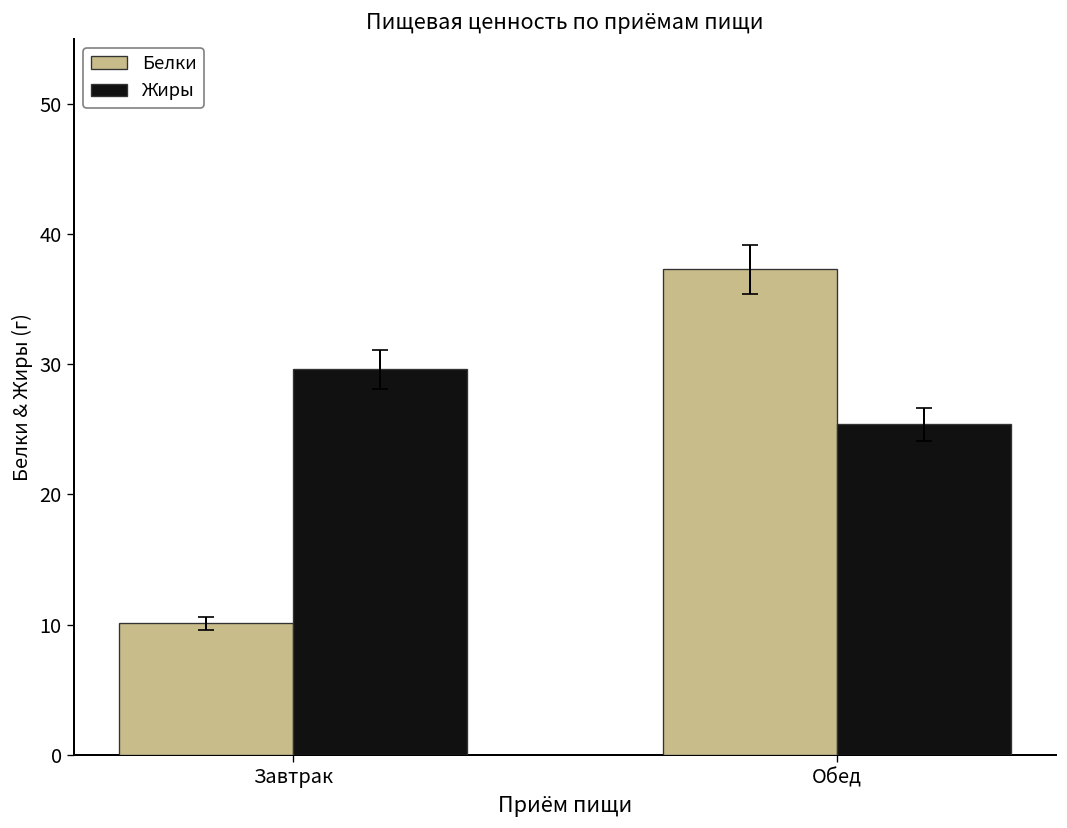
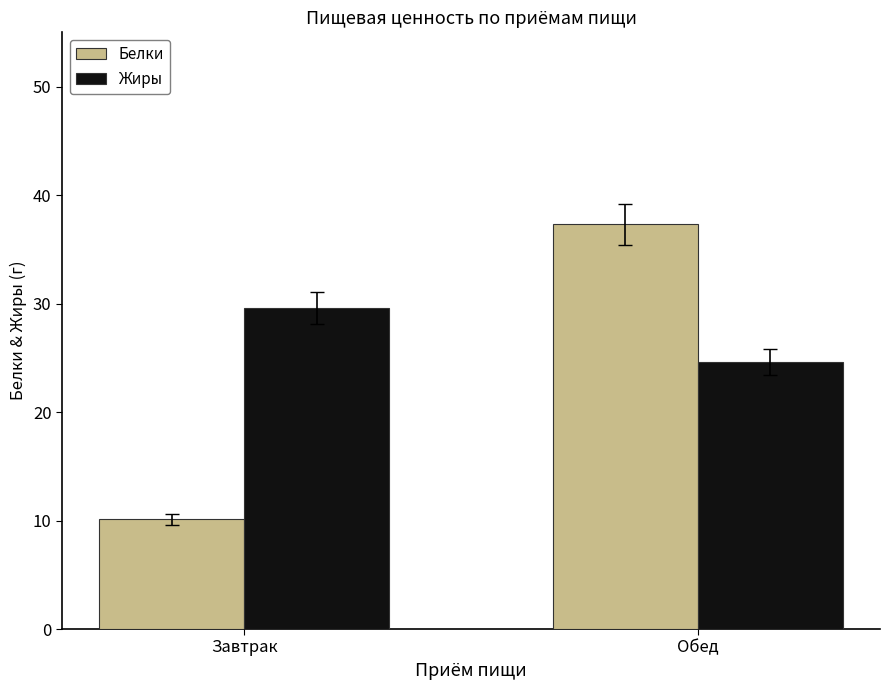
  {
    "Белки": {
      "Завтрак": 10.1,
      "Обед": 37.3
    },
    "Жиры": {
      "Завтрак": 29.6,
-     "Обед": 25.4
+     "Обед": 24.6
    }
  }
